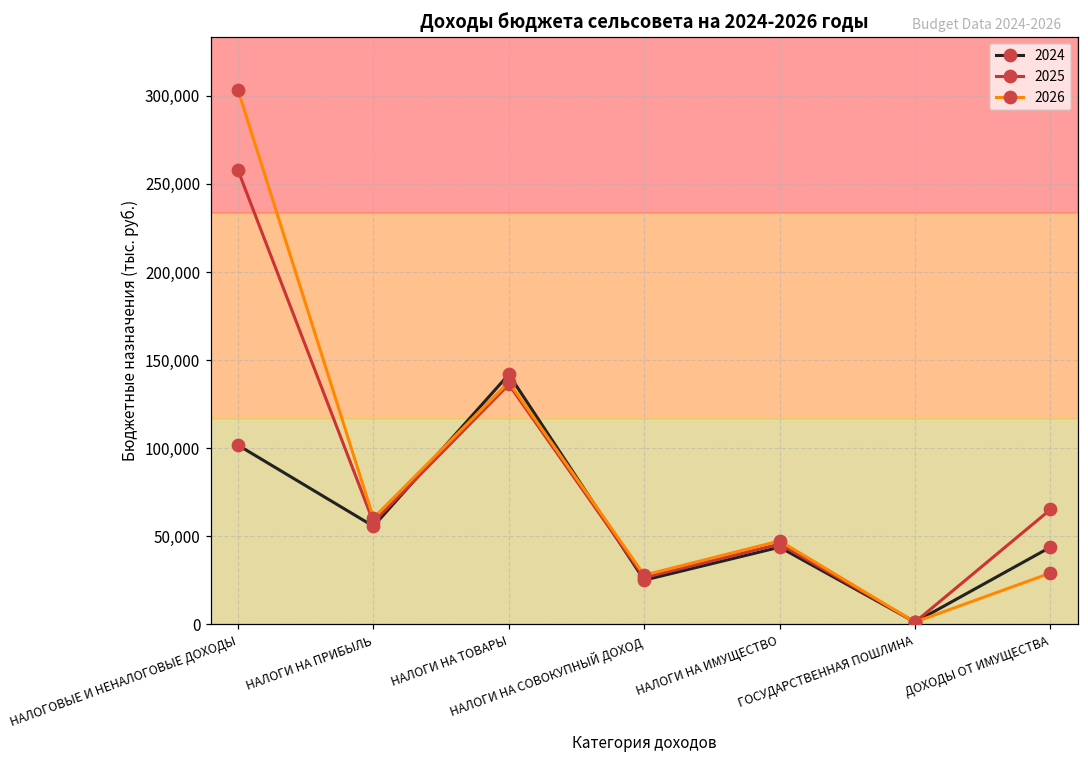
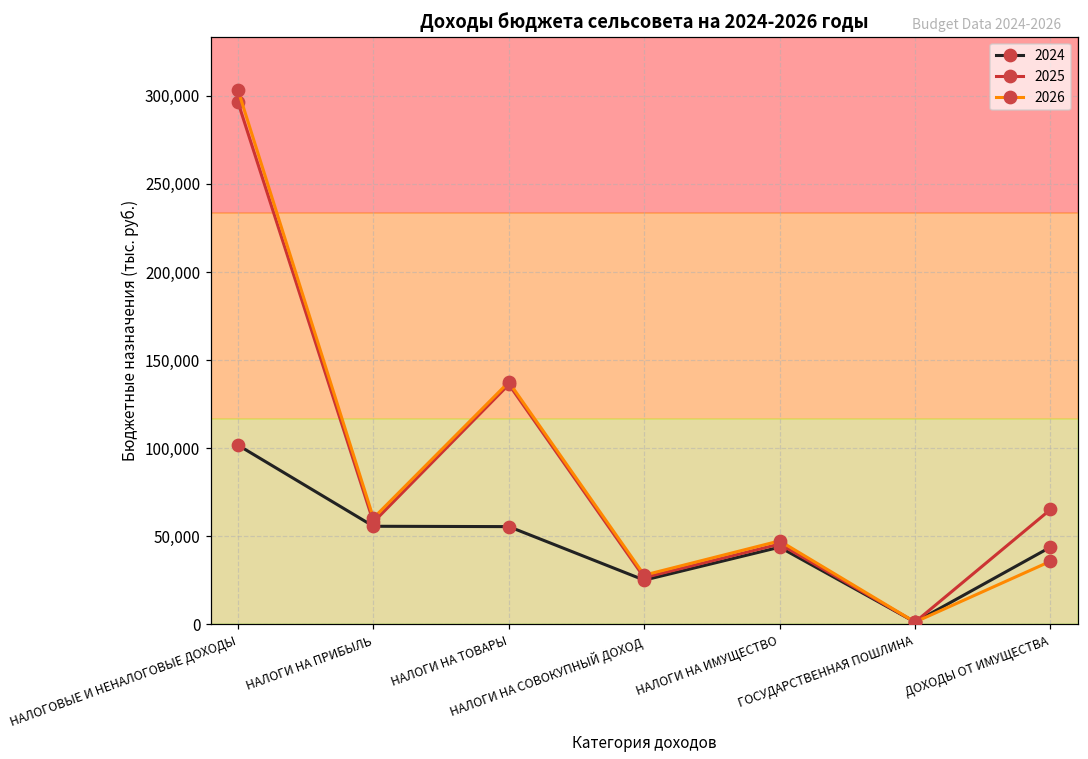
  {
    "2024": {
      "НАЛОГОВЫЕ И НЕНАЛОГОВЫЕ ДОХОДЫ": "102,000",
      "НАЛОГИ НА ПРИБЫЛЬ": "56,000",
-     "НАЛОГИ НА ТОВАРЫ": "142,000",
+     "НАЛОГИ НА ТОВАРЫ": "55,000",
      "НАЛОГИ НА ИМУЩЕСТВО": "44,000",
      "ДОХОДЫ ОТ ИМУЩЕСТВА": "44,000"
    },
    "2025": {
-     "НАЛОГОВЫЕ И НЕНАЛОГОВЫЕ ДОХОДЫ": "258,000",
+     "НАЛОГОВЫЕ И НЕНАЛОГОВЫЕ ДОХОДЫ": "296,000",
      "НАЛОГИ НА ПРИБЫЛЬ": "58,000",
      "НАЛОГИ НА ИМУЩЕСТВО": "46,000",
      "ДОХОДЫ ОТ ИМУЩЕСТВА": "65,000"
    },
    "2026": {
      "НАЛОГОВЫЕ И НЕНАЛОГОВЫЕ ДОХОДЫ": "303,000",
      "НАЛОГИ НА ПРИБЫЛЬ": "60,000",
      "НАЛОГИ НА ИМУЩЕСТВО": "47,000",
-     "ДОХОДЫ ОТ ИМУЩЕСТВА": "29,000"
+     "ДОХОДЫ ОТ ИМУЩЕСТВА": "36,000"
    }
  }
